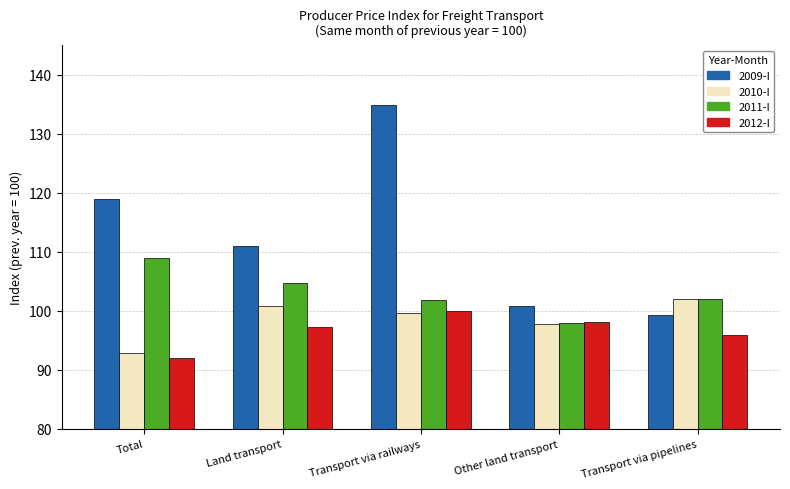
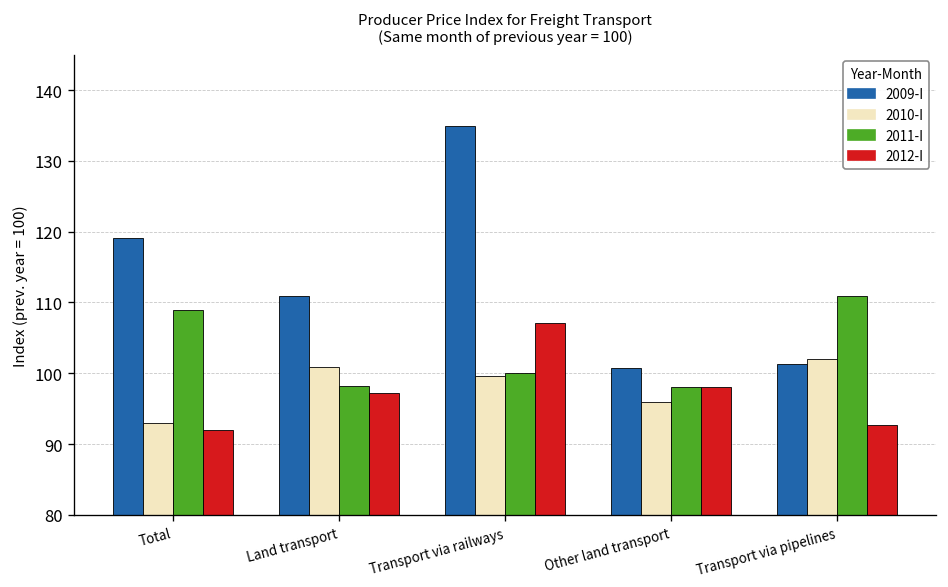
  {
    "2009-I": {
      "Total": 119,
      "Land transport": 111,
      "Transport via railways": 135,
      "Other land transport": 101,
-     "Transport via pipelines": 99
+     "Transport via pipelines": 101
    },
    "2010-I": {
      "Total": 93,
      "Land transport": 101,
      "Transport via railways": 100,
-     "Other land transport": 98,
+     "Other land transport": 96,
      "Transport via pipelines": 102
    },
    "2011-I": {
      "Total": 109,
-     "Land transport": 105,
-     "Transport via railways": 102,
+     "Land transport": 98,
+     "Transport via railways": 100,
      "Other land transport": 98,
-     "Transport via pipelines": 102
+     "Transport via pipelines": 111
    },
    "2012-I": {
      "Total": 92,
      "Land transport": 97,
-     "Transport via railways": 100,
+     "Transport via railways": 107,
      "Other land transport": 98,
-     "Transport via pipelines": 96
+     "Transport via pipelines": 93
    }
  }
